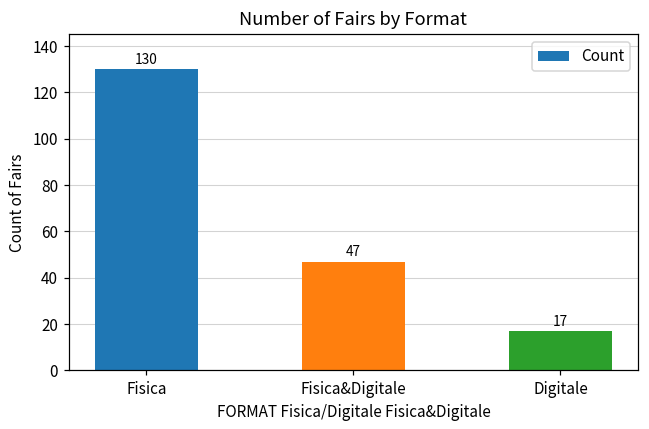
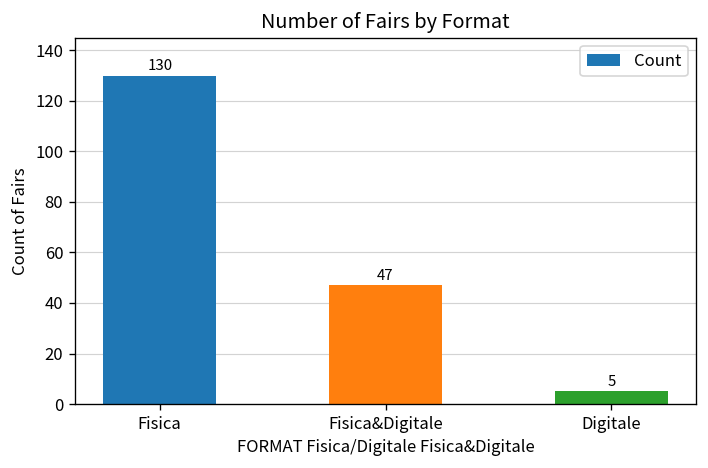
  {
    "Fisica": 130,
    "Fisica&Digitale": 47,
-   "Digitale": 17
+   "Digitale": 5
  }
